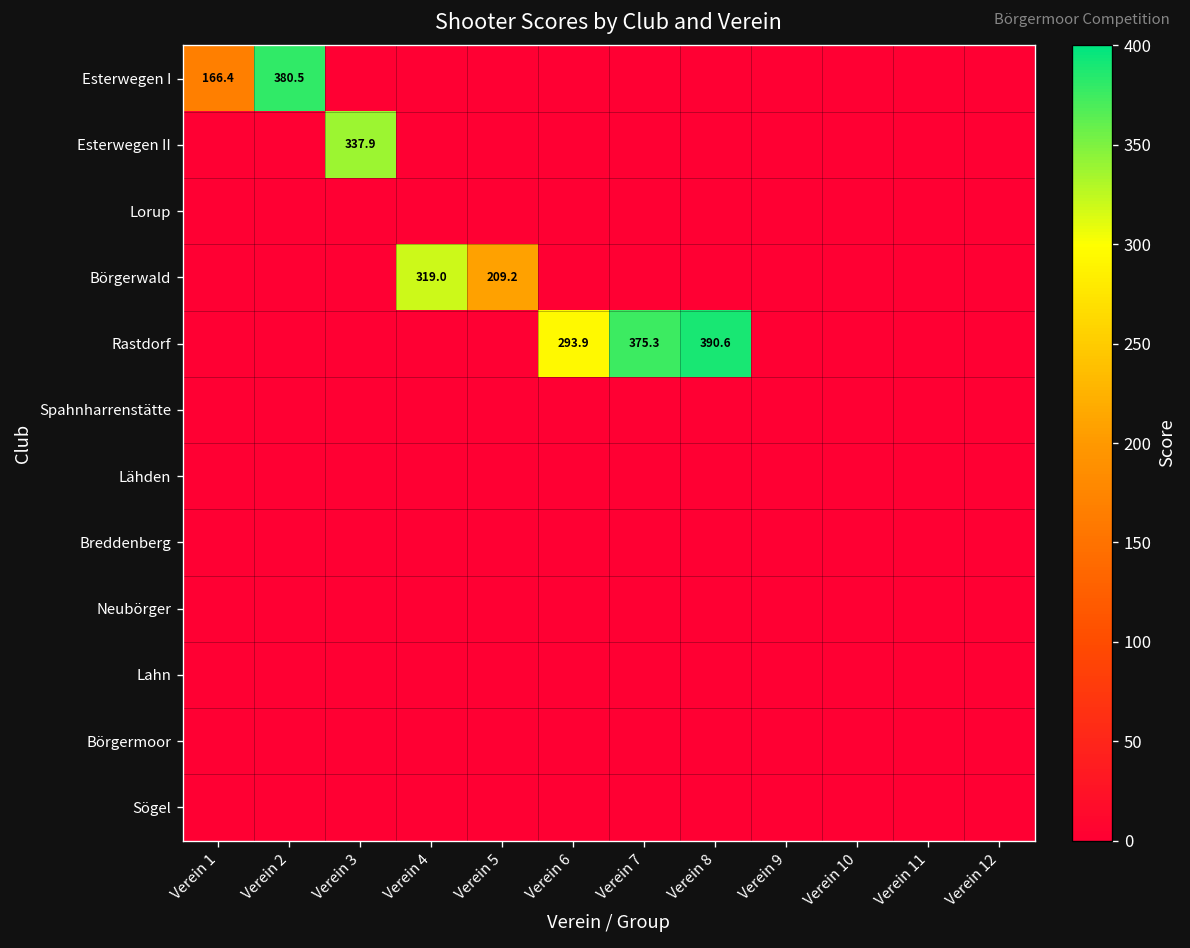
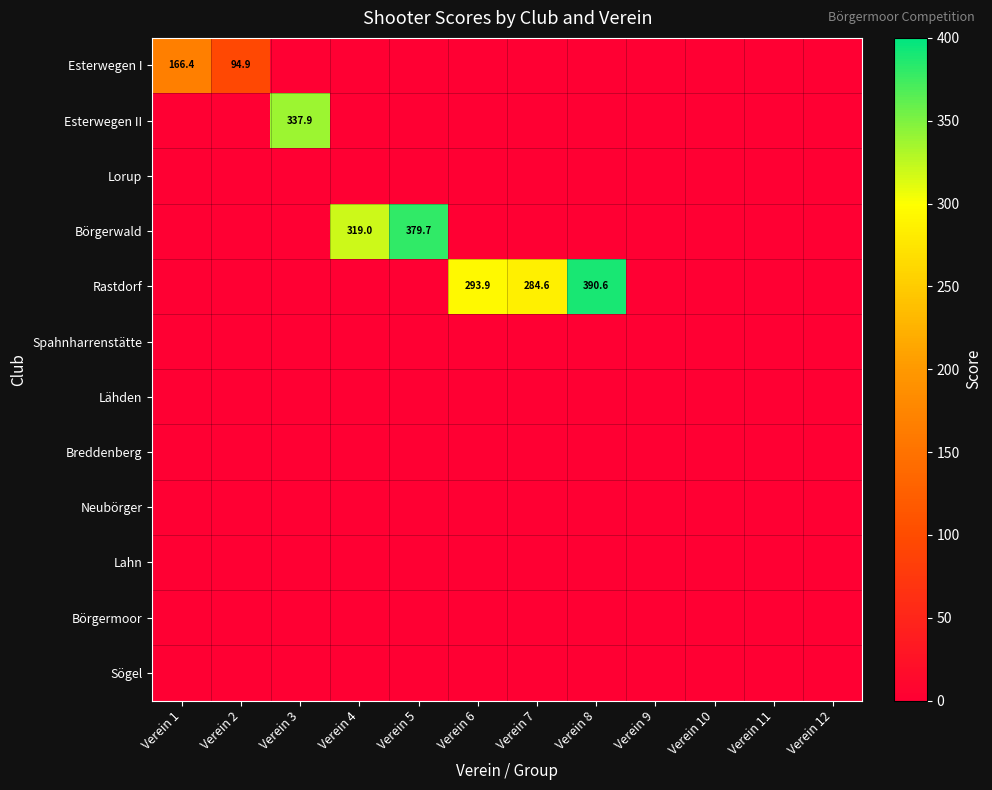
  {
    "Esterwegen I": {
      "Verein 1": 166.4,
-     "Verein 2": 380.5
+     "Verein 2": 94.9
    },
    "Esterwegen II": {
      "Verein 3": 337.9
    },
    "Börgerwald": {
      "Verein 4": 319.0,
-     "Verein 5": 209.2
+     "Verein 5": 379.7
    },
    "Rastdorf": {
      "Verein 6": 293.9,
-     "Verein 7": 375.3,
+     "Verein 7": 284.6,
      "Verein 8": 390.6
    }
  }
